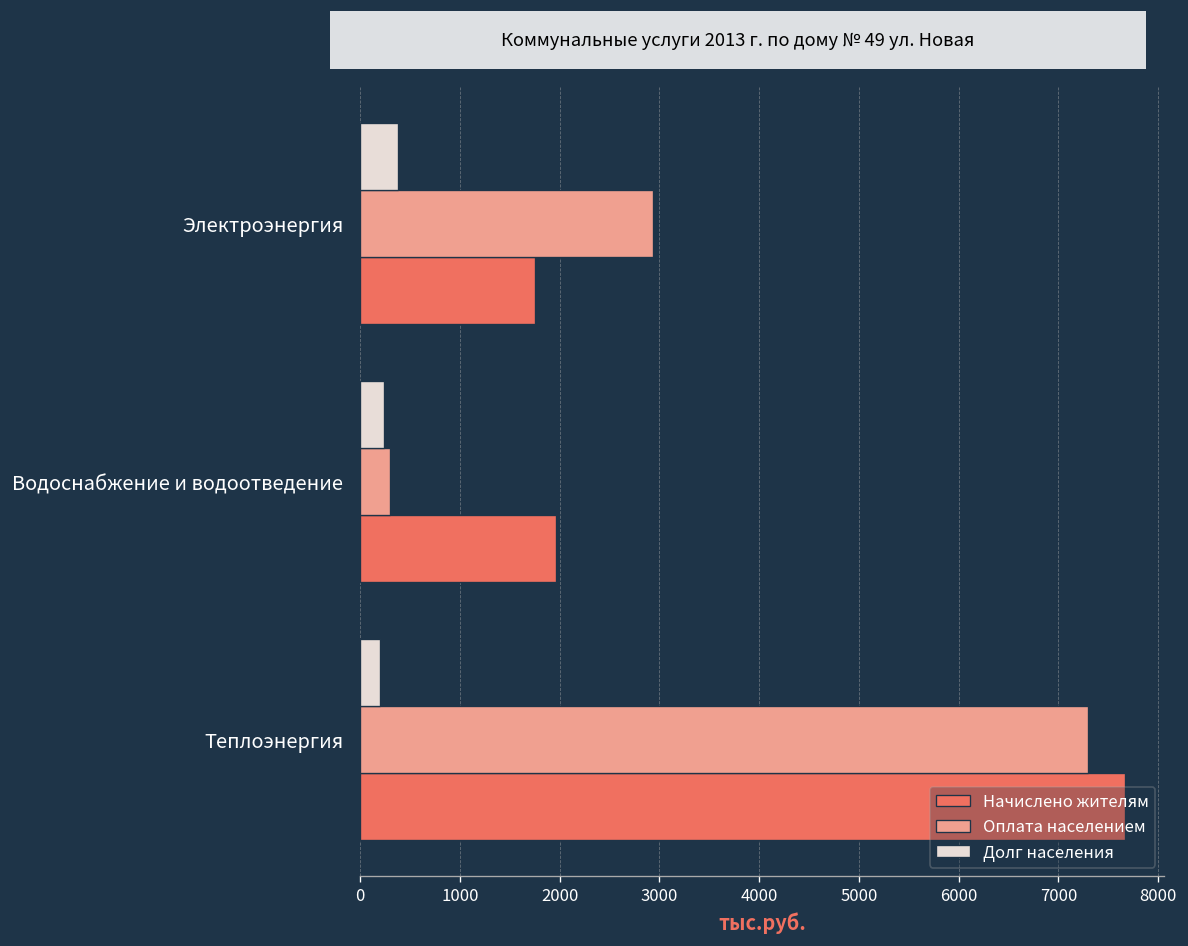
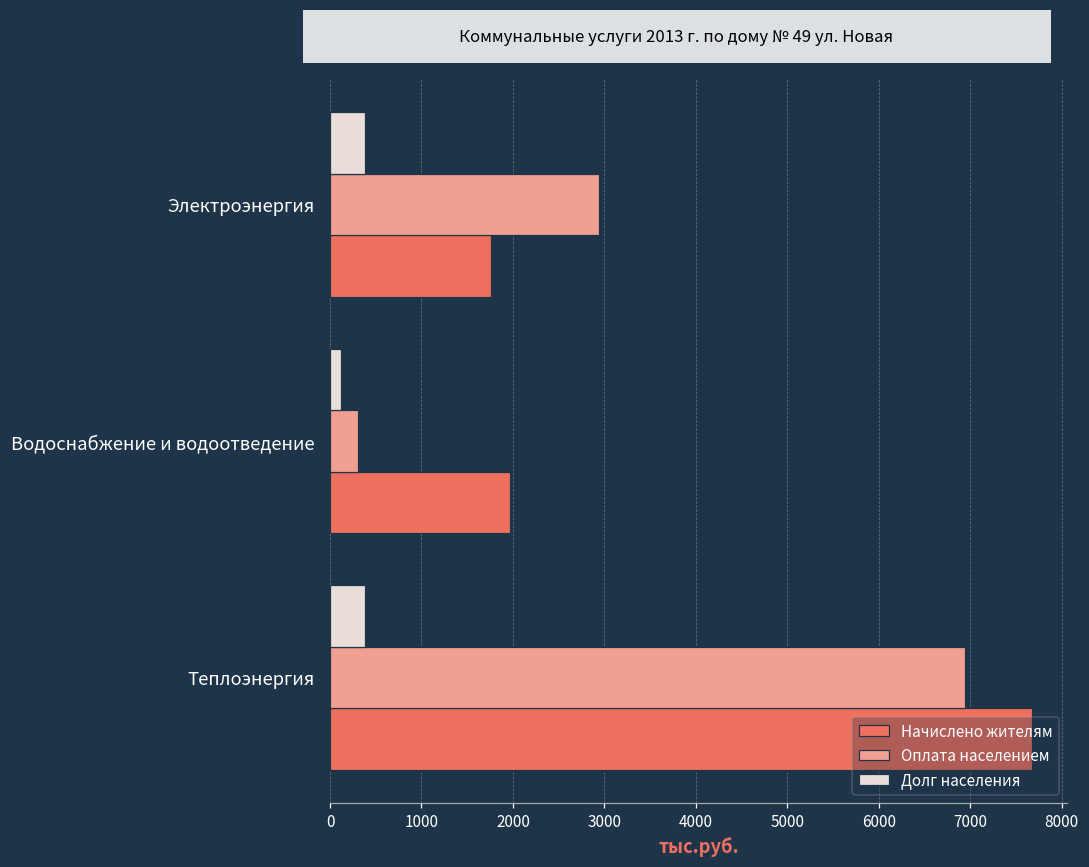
  {
    "Начислено жителям": {
      "Электроэнергия": 1800,
      "Водоснабжение и водоотведение": 2000
    },
    "Оплата населением": {
      "Электроэнергия": 2900,
      "Водоснабжение и водоотведение": 300,
-     "Теплоэнергия": 7300
+     "Теплоэнергия": 6900
    },
    "Долг населения": {
      "Электроэнергия": 400,
-     "Водоснабжение и водоотведение": 200,
-     "Теплоэнергия": 200
+     "Водоснабжение и водоотведение": 100,
+     "Теплоэнергия": 400
    }
  }
